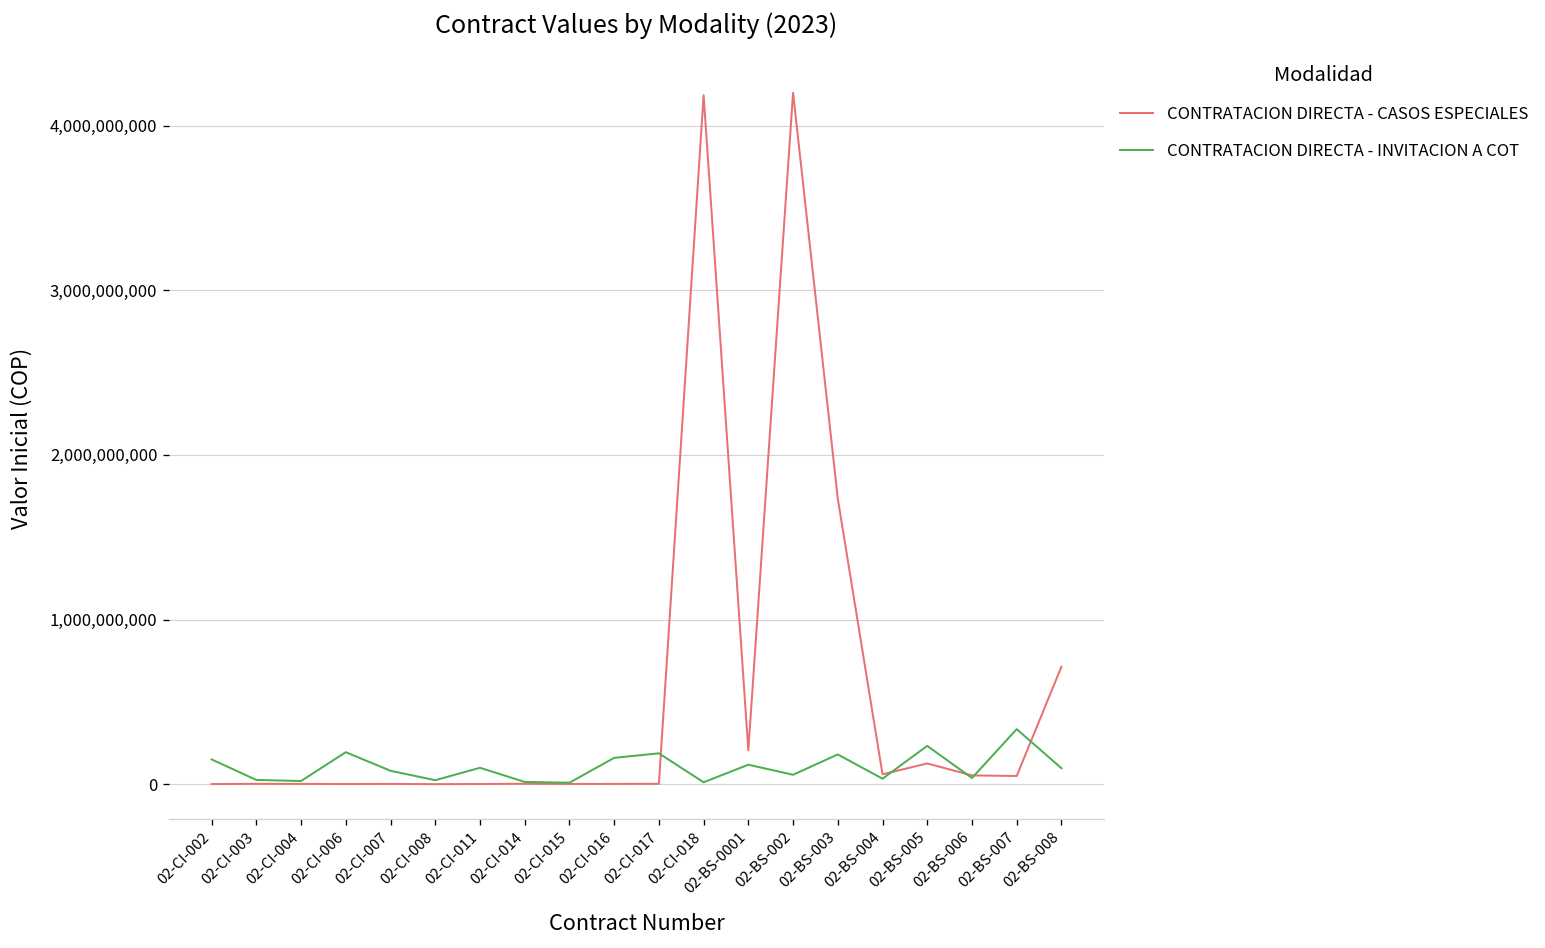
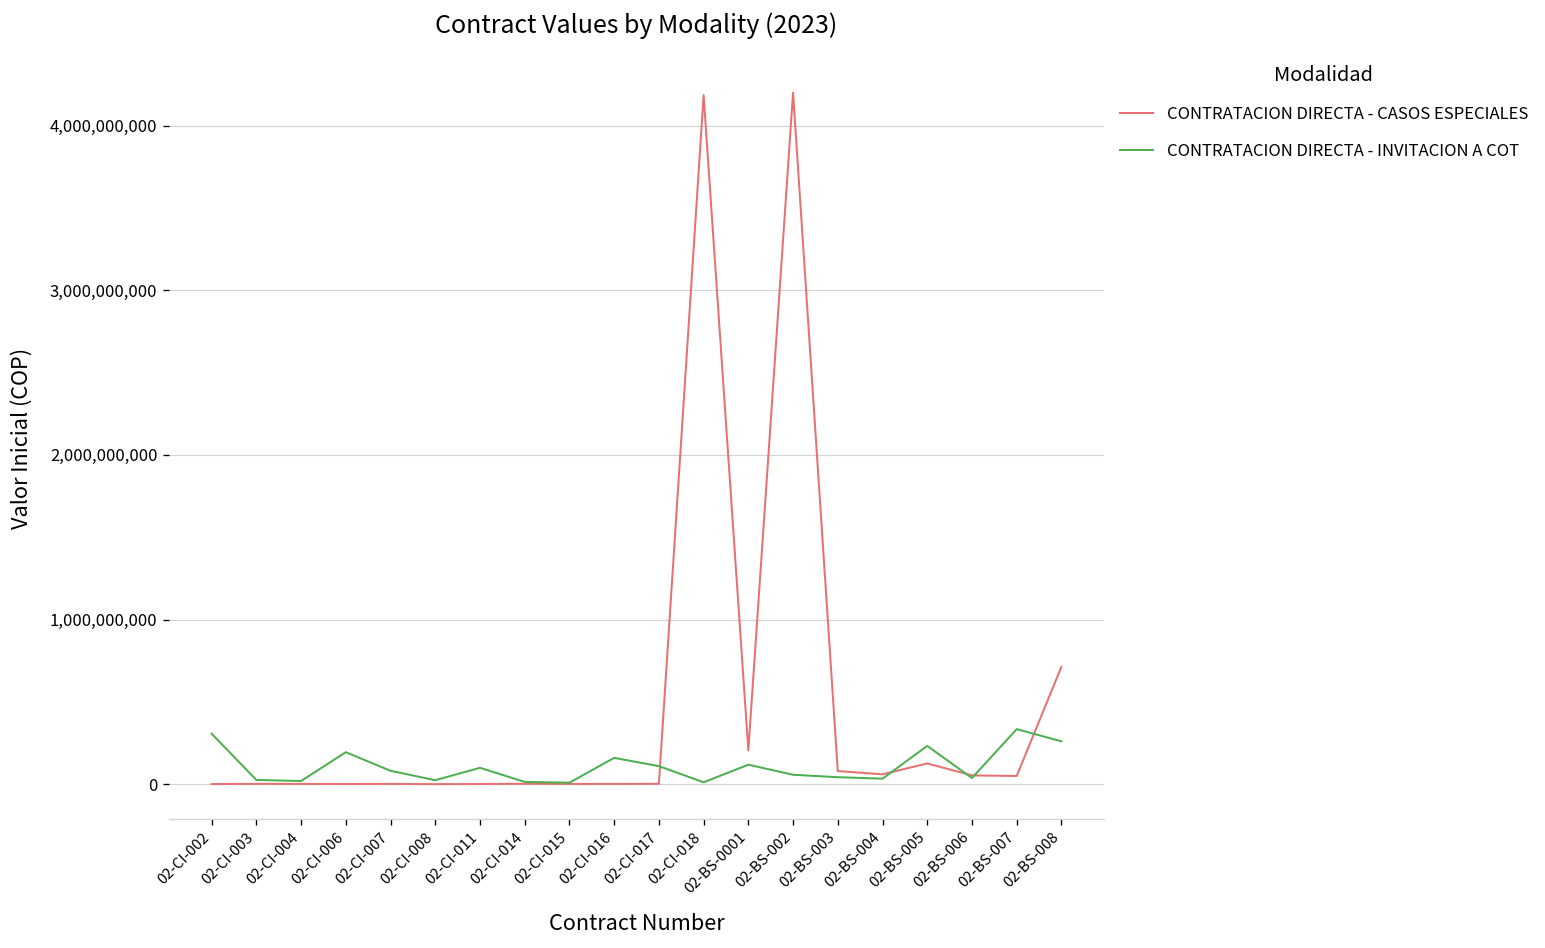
  {
    "CONTRATACION DIRECTA - CASOS ESPECIALES": {
      "02-CI-002": "0",
      "02-CI-003": "0",
      "02-CI-006": "0",
      "02-CI-007": "0",
      "02-CI-008": "0",
      "02-CI-011": "0",
      "02-CI-016": "0",
      "02-CI-017": "0",
      "02-CI-018": "4,190,000,000",
      "02-BS-0001": "210,000,000",
      "02-BS-002": "4,200,000,000",
-     "02-BS-003": "1,730,000,000",
+     "02-BS-003": "80,000,000",
      "02-BS-004": "60,000,000",
      "02-BS-005": "130,000,000",
      "02-BS-007": "50,000,000",
      "02-BS-008": "710,000,000"
    },
    "CONTRATACION DIRECTA - INVITACION A COT": {
-     "02-CI-002": "150,000,000",
+     "02-CI-002": "310,000,000",
      "02-CI-003": "30,000,000",
      "02-CI-006": "190,000,000",
      "02-CI-007": "80,000,000",
      "02-CI-008": "20,000,000",
      "02-CI-011": "100,000,000",
      "02-CI-016": "160,000,000",
-     "02-CI-017": "190,000,000",
+     "02-CI-017": "110,000,000",
      "02-CI-018": "10,000,000",
      "02-BS-0001": "120,000,000",
      "02-BS-002": "60,000,000",
-     "02-BS-003": "180,000,000",
+     "02-BS-003": "40,000,000",
      "02-BS-004": "30,000,000",
      "02-BS-005": "230,000,000",
      "02-BS-007": "330,000,000",
-     "02-BS-008": "100,000,000"
+     "02-BS-008": "260,000,000"
    }
  }
